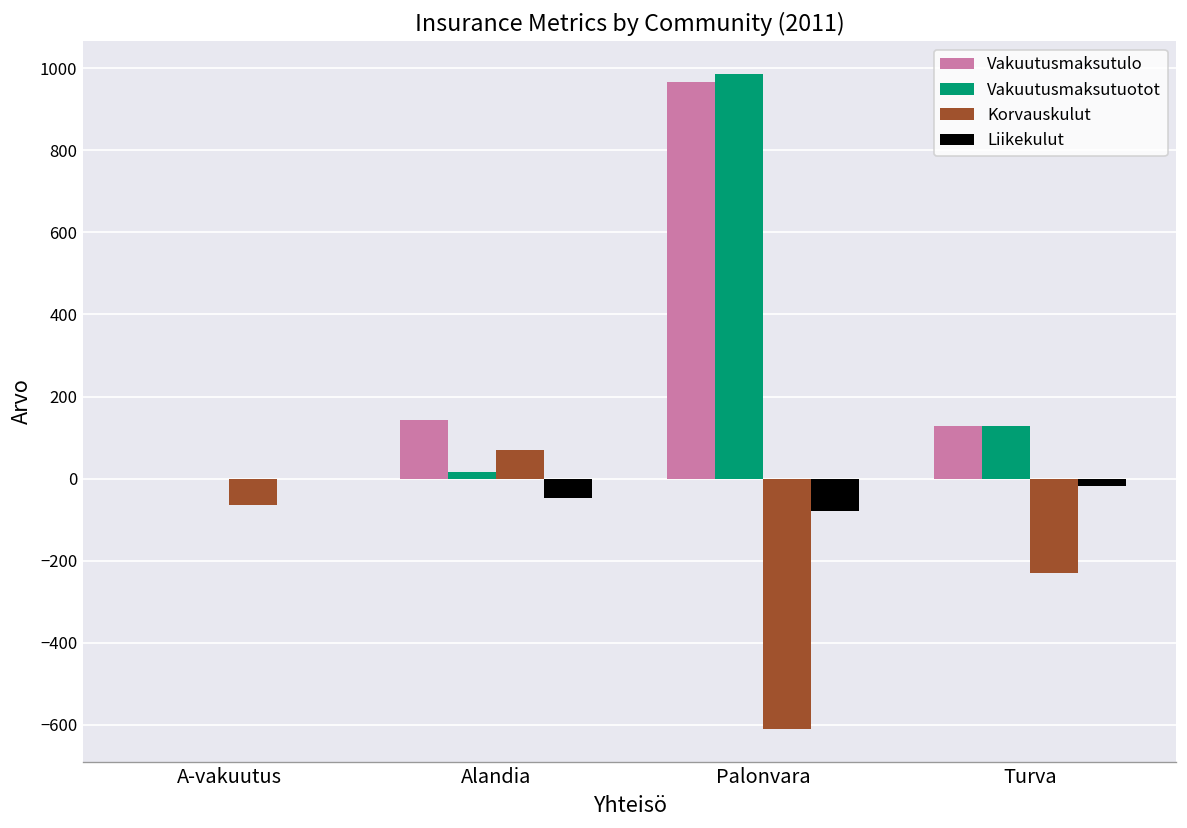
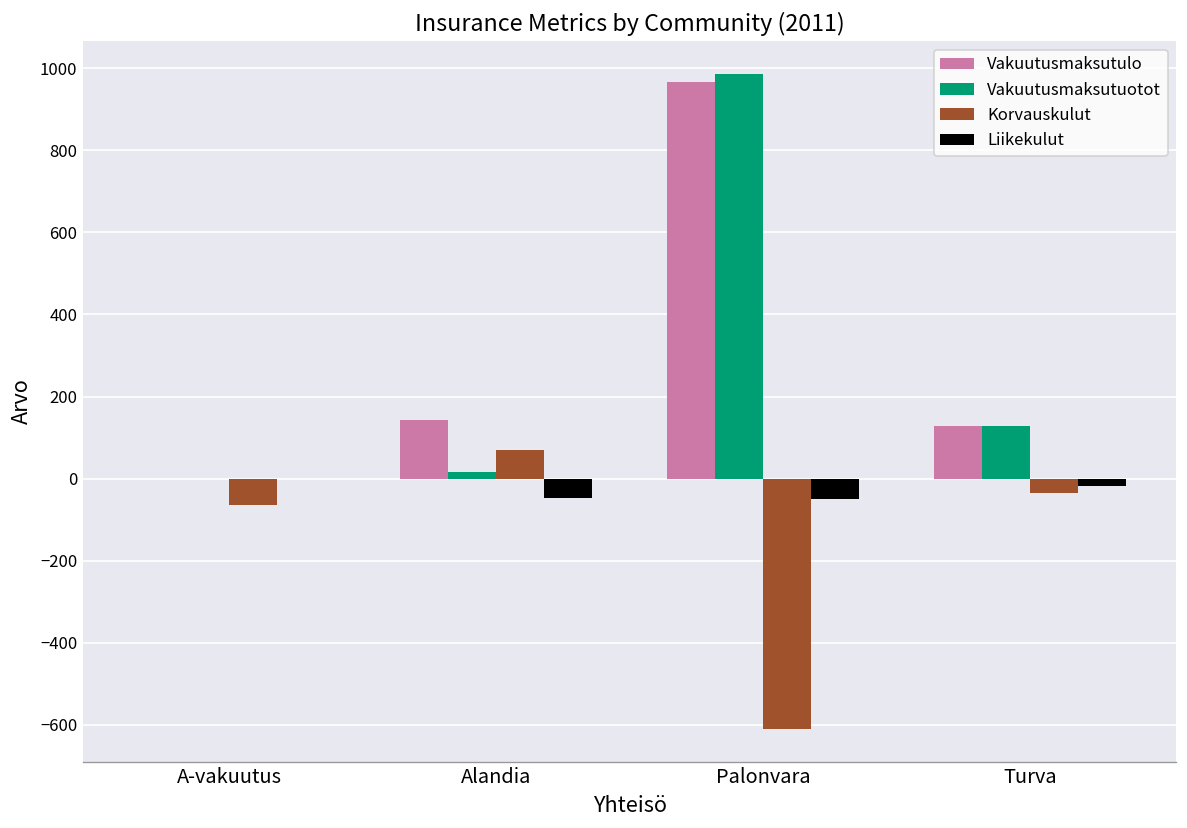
  {
    "Vakuutusmaksutulo": {
      "Alandia": 140,
      "Palonvara": 970,
      "Turva": 130
    },
    "Vakuutusmaksutuotot": {
      "Alandia": 20,
      "Palonvara": 990,
      "Turva": 130
    },
    "Korvauskulut": {
      "A-vakuutus": -60,
      "Alandia": 70,
      "Palonvara": -610,
-     "Turva": -230
+     "Turva": -40
    },
    "Liikekulut": {
      "Alandia": -50,
-     "Palonvara": -80,
+     "Palonvara": -50,
      "Turva": -20
    }
  }
